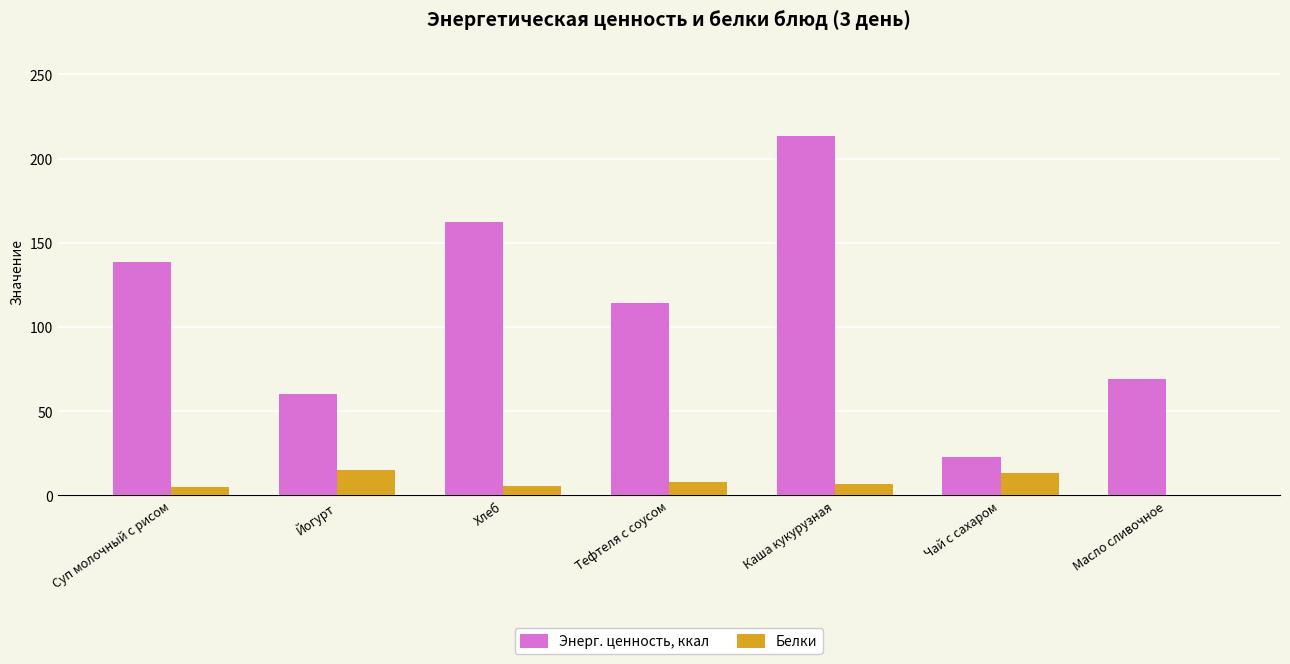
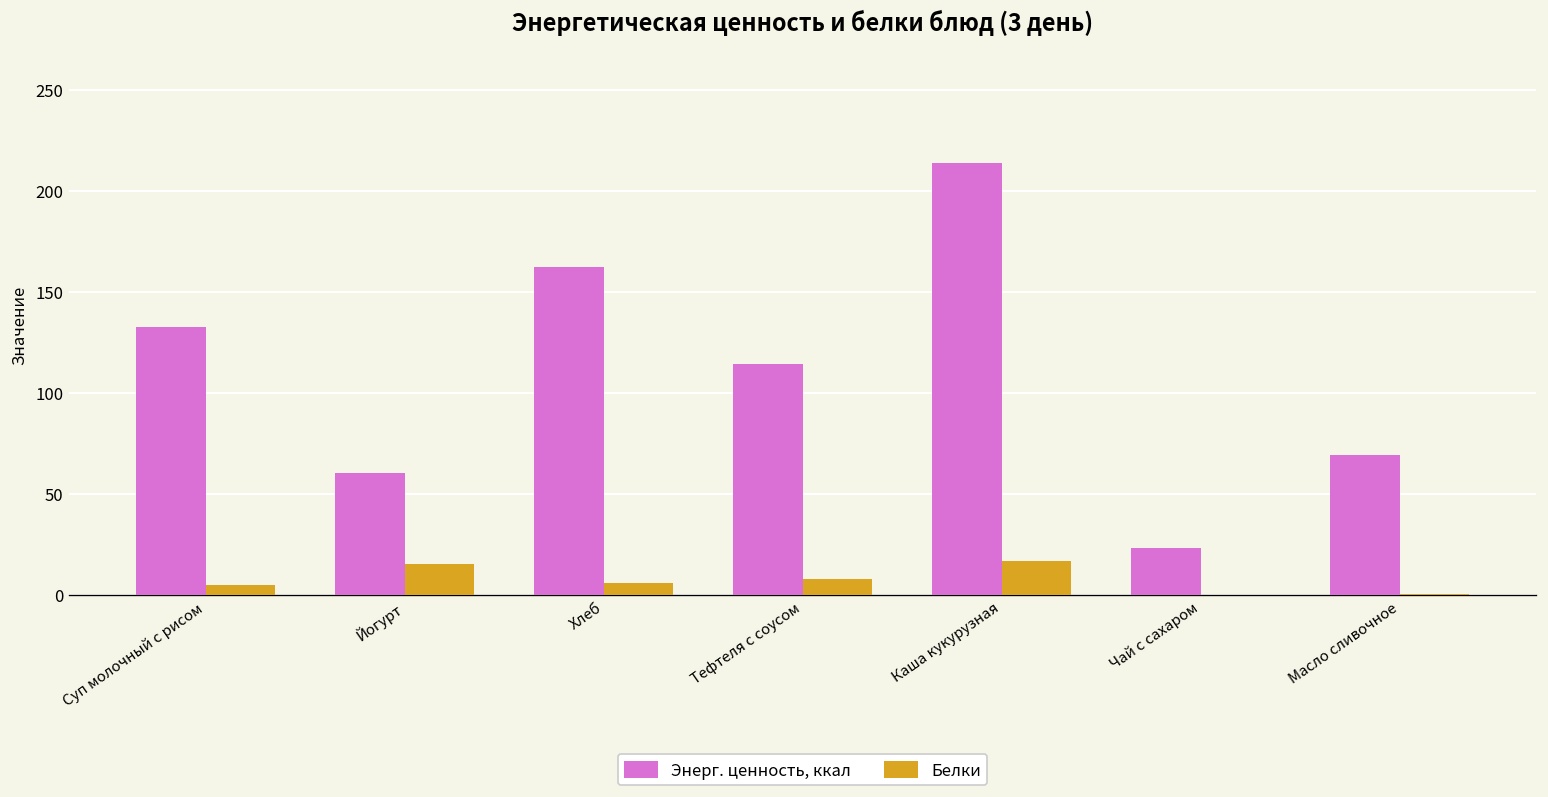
  {
    "Энерг. ценность, ккал": {
-     "Суп молочный с рисом": 139,
+     "Суп молочный с рисом": 132,
      "Йогурт": 60,
      "Хлеб": 162,
      "Тефтеля с соусом": 114,
      "Каша кукурузная": 214,
      "Чай с сахаром": 23,
      "Масло сливочное": 69
    },
    "Белки": {
      "Суп молочный с рисом": 5,
      "Йогурт": 15,
      "Хлеб": 6,
      "Тефтеля с соусом": 8,
-     "Каша кукурузная": 7,
-     "Чай с сахаром": 13
+     "Каша кукурузная": 17,
+     "Чай с сахаром": 0
    }
  }
